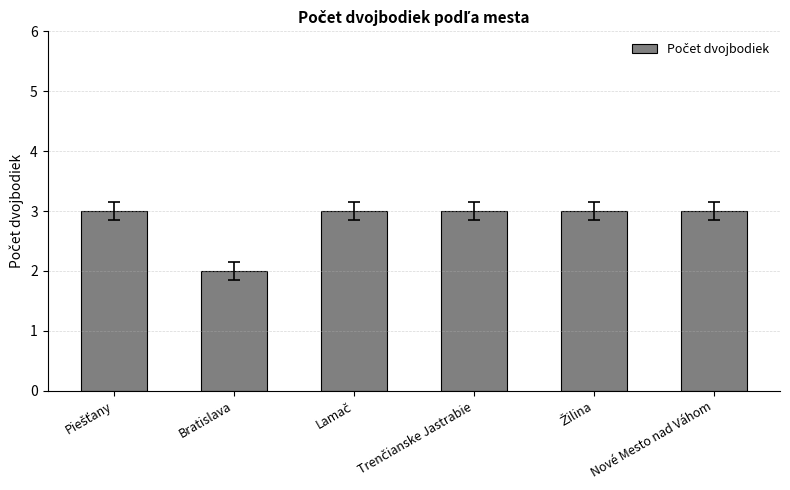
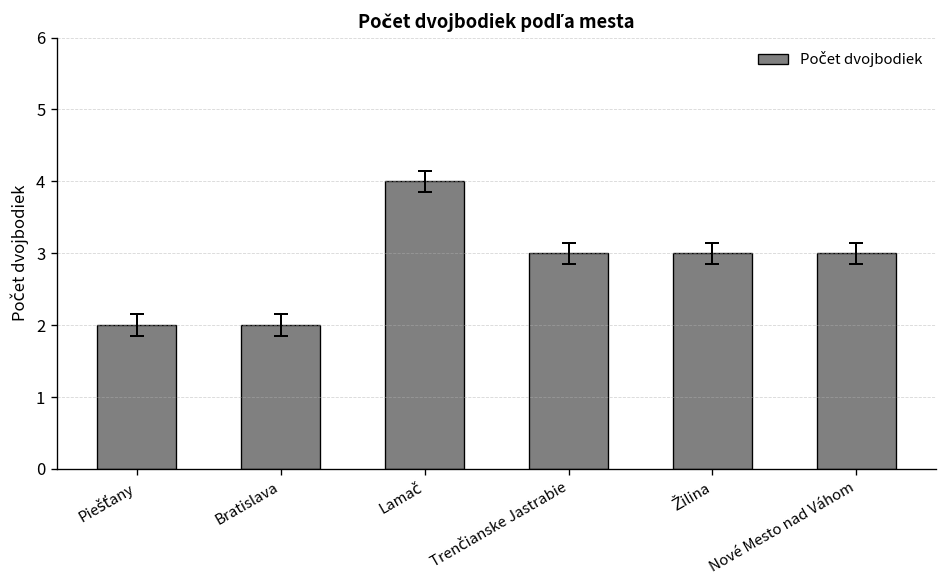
  {
    "Počet dvojbodiek": {
-     "Piešťany": 3,
+     "Piešťany": 2,
      "Bratislava": 2,
-     "Lamač": 3,
+     "Lamač": 4,
      "Trenčianske Jastrabie": 3,
      "Žilina": 3,
      "Nové Mesto nad Váhom": 3
    }
  }
